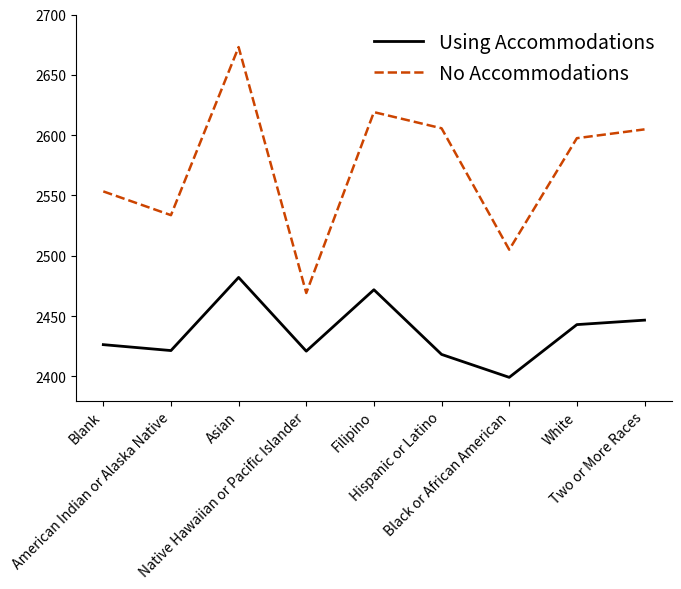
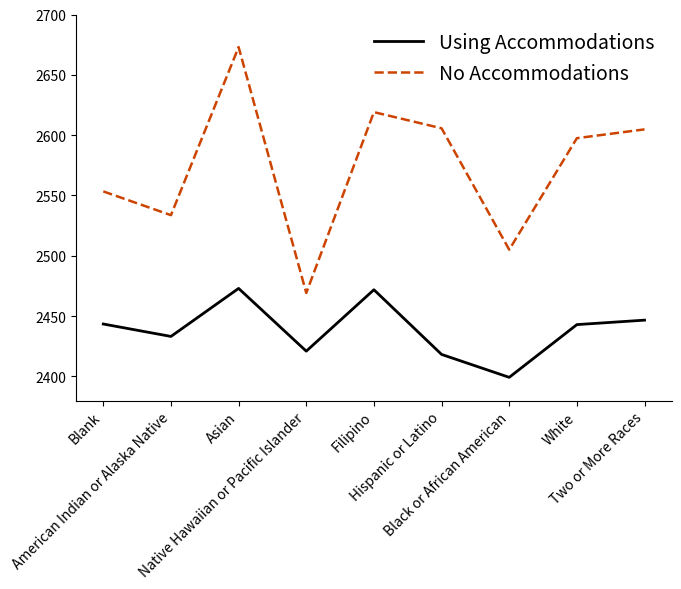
  {
    "Using Accommodations": {
-     "Blank": 2426,
-     "American Indian or Alaska Native": 2422,
-     "Asian": 2482,
+     "Blank": 2444,
+     "American Indian or Alaska Native": 2433,
+     "Asian": 2473,
      "Native Hawaiian or Pacific Islander": 2421,
      "Filipino": 2472,
      "Hispanic or Latino": 2418,
      "Black or African American": 2399,
      "White": 2443,
      "Two or More Races": 2447
    },
    "No Accommodations": {
      "Blank": 2553,
      "American Indian or Alaska Native": 2534,
      "Asian": 2673,
      "Native Hawaiian or Pacific Islander": 2469,
      "Filipino": 2619,
      "Hispanic or Latino": 2606,
      "Black or African American": 2505,
      "White": 2598,
      "Two or More Races": 2605
    }
  }
